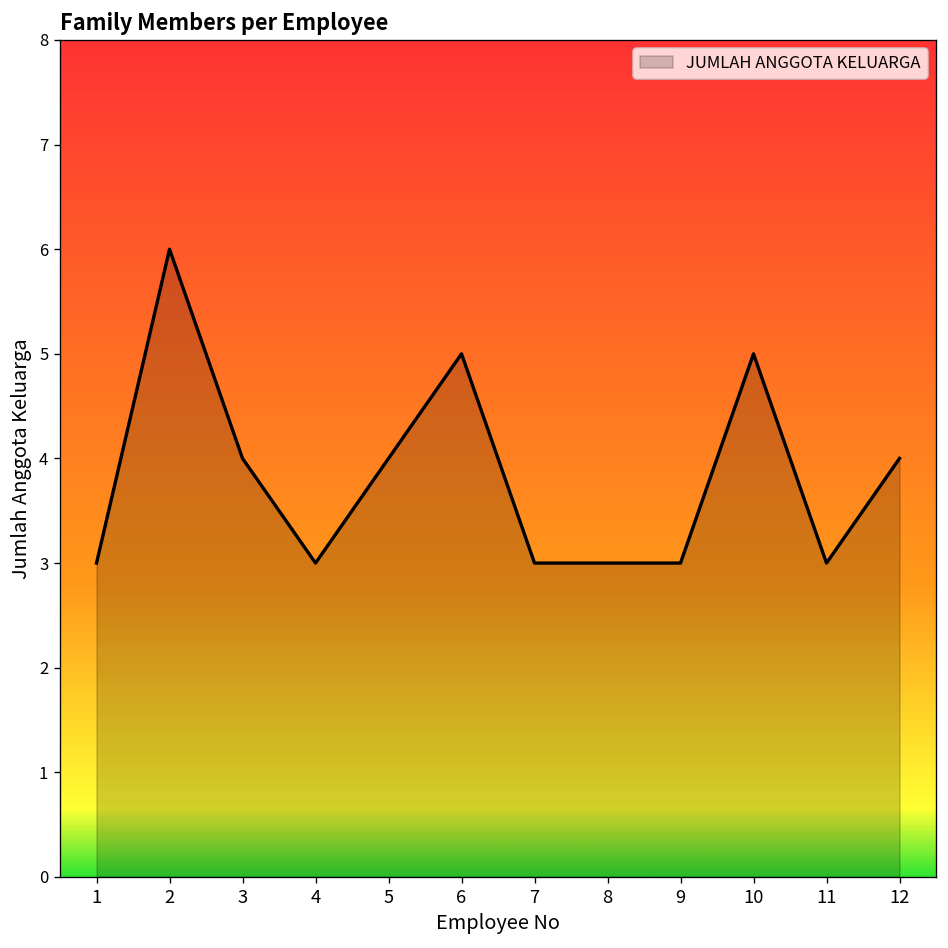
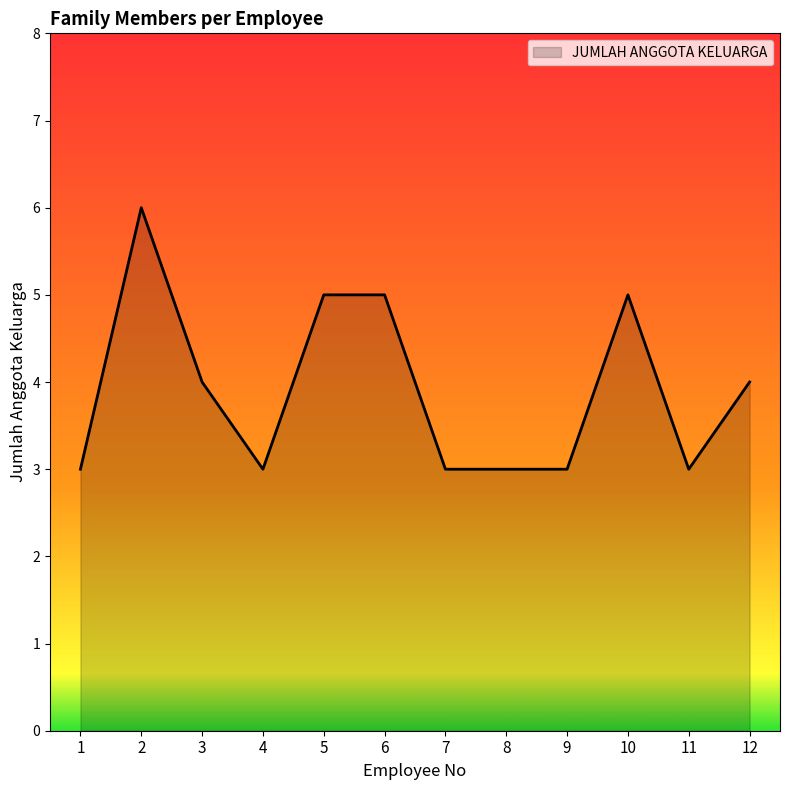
  {
    "1": 3,
    "2": 6,
    "3": 4,
    "4": 3,
-   "5": 4,
+   "5": 5,
    "6": 5,
    "7": 3,
    "8": 3,
    "9": 3,
    "10": 5,
    "11": 3,
    "12": 4
  }
